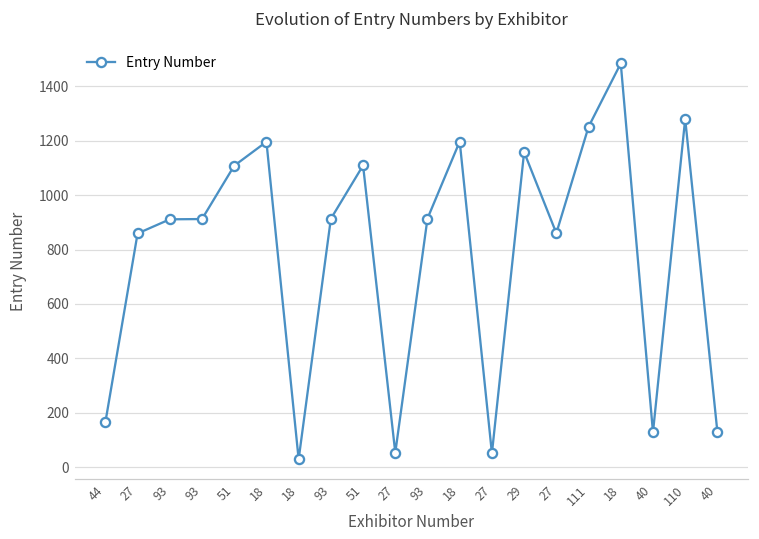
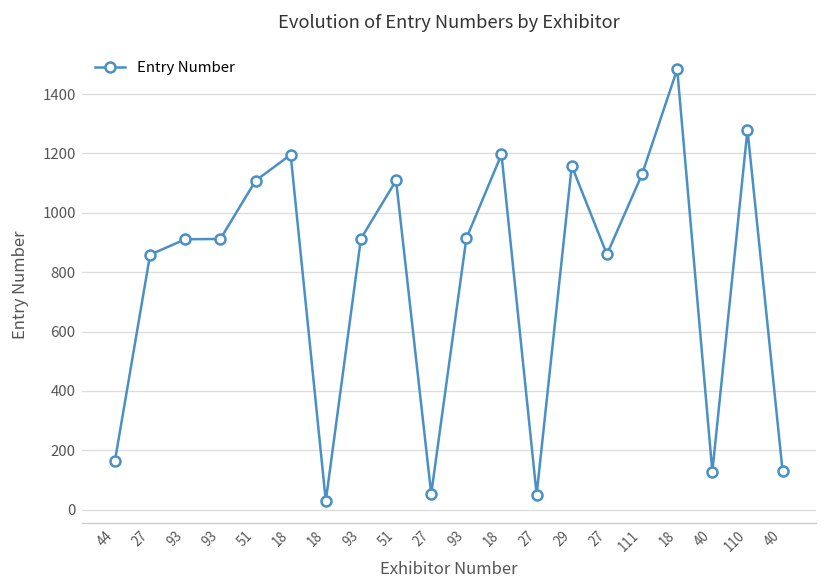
  {
    "44": 170,
    "29": 1160,
-   "111": 1250,
+   "111": 1130,
    "110": 1280
  }
